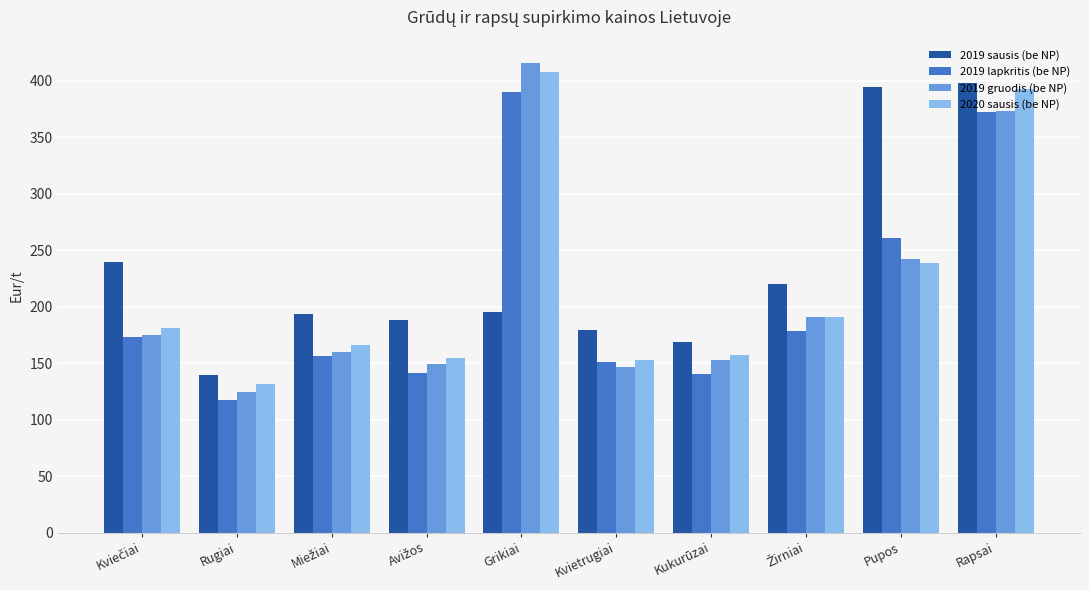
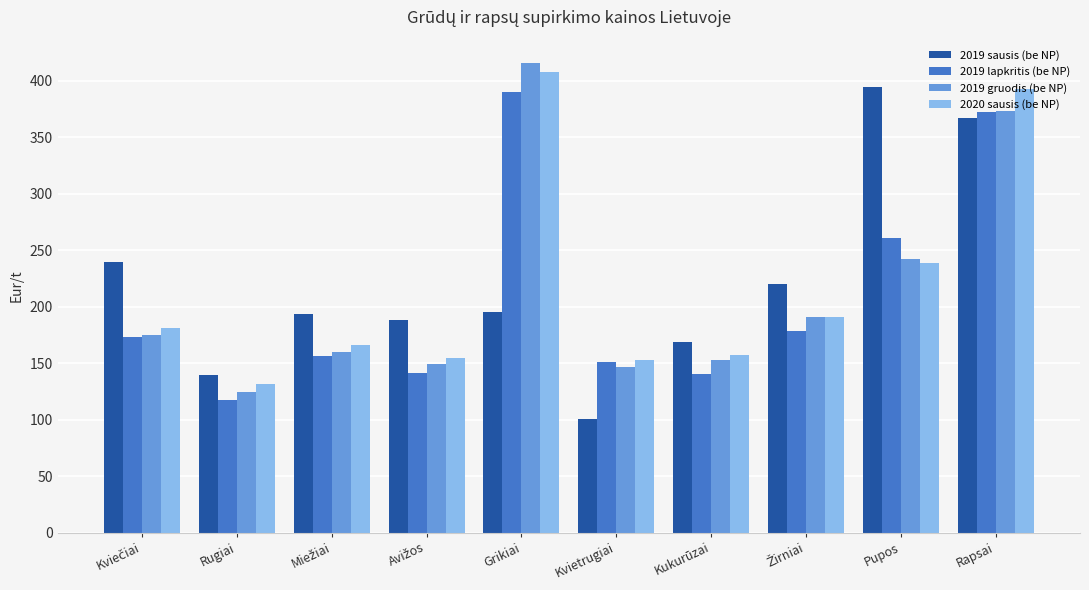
  {
    "2019 sausis (be NP)": {
      "Kviečiai": 240,
      "Rugiai": 139,
      "Miežiai": 194,
      "Avižos": 188,
      "Grikiai": 195,
-     "Kvietrugiai": 179,
+     "Kvietrugiai": 101,
      "Kukurūzai": 168,
      "Žirniai": 220,
      "Pupos": 395,
-     "Rapsai": 398
+     "Rapsai": 367
    }
  }
